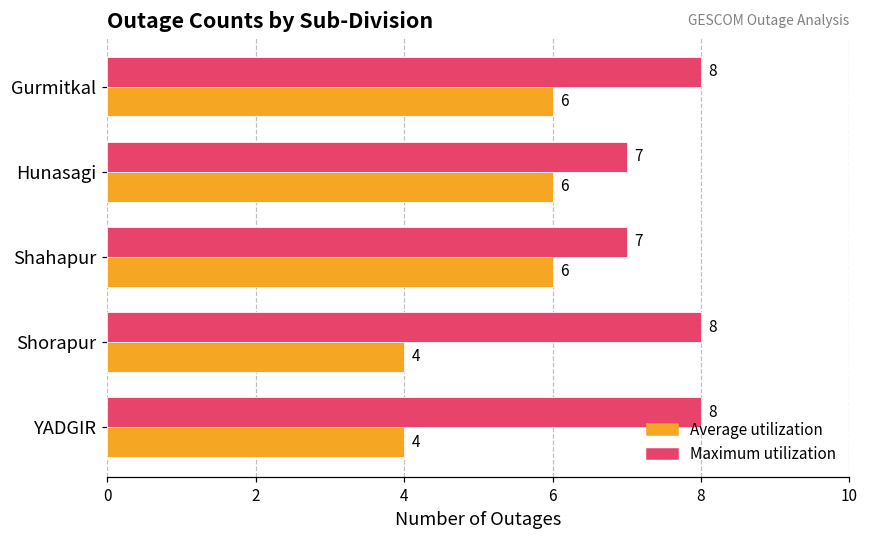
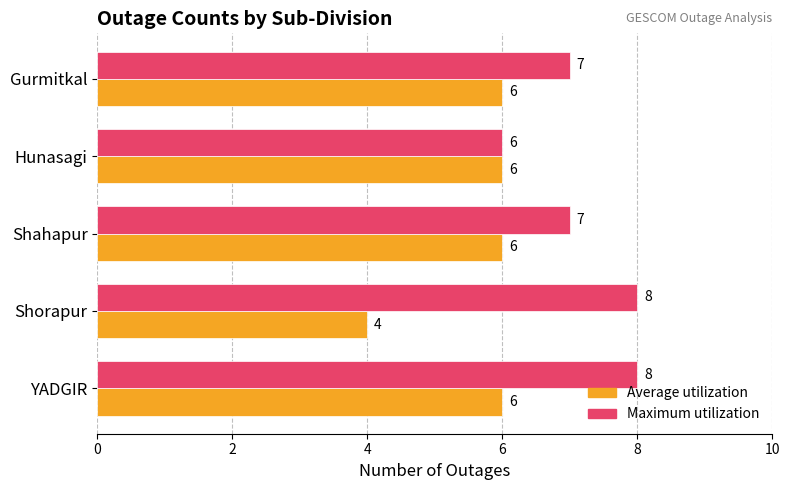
  {
    "Average utilization": {
      "Gurmitkal": 6,
      "Hunasagi": 6,
      "Shahapur": 6,
      "Shorapur": 4,
-     "YADGIR": 4
+     "YADGIR": 6
    },
    "Maximum utilization": {
-     "Gurmitkal": 8,
-     "Hunasagi": 7,
+     "Gurmitkal": 7,
+     "Hunasagi": 6,
      "Shahapur": 7,
      "Shorapur": 8,
      "YADGIR": 8
    }
  }
